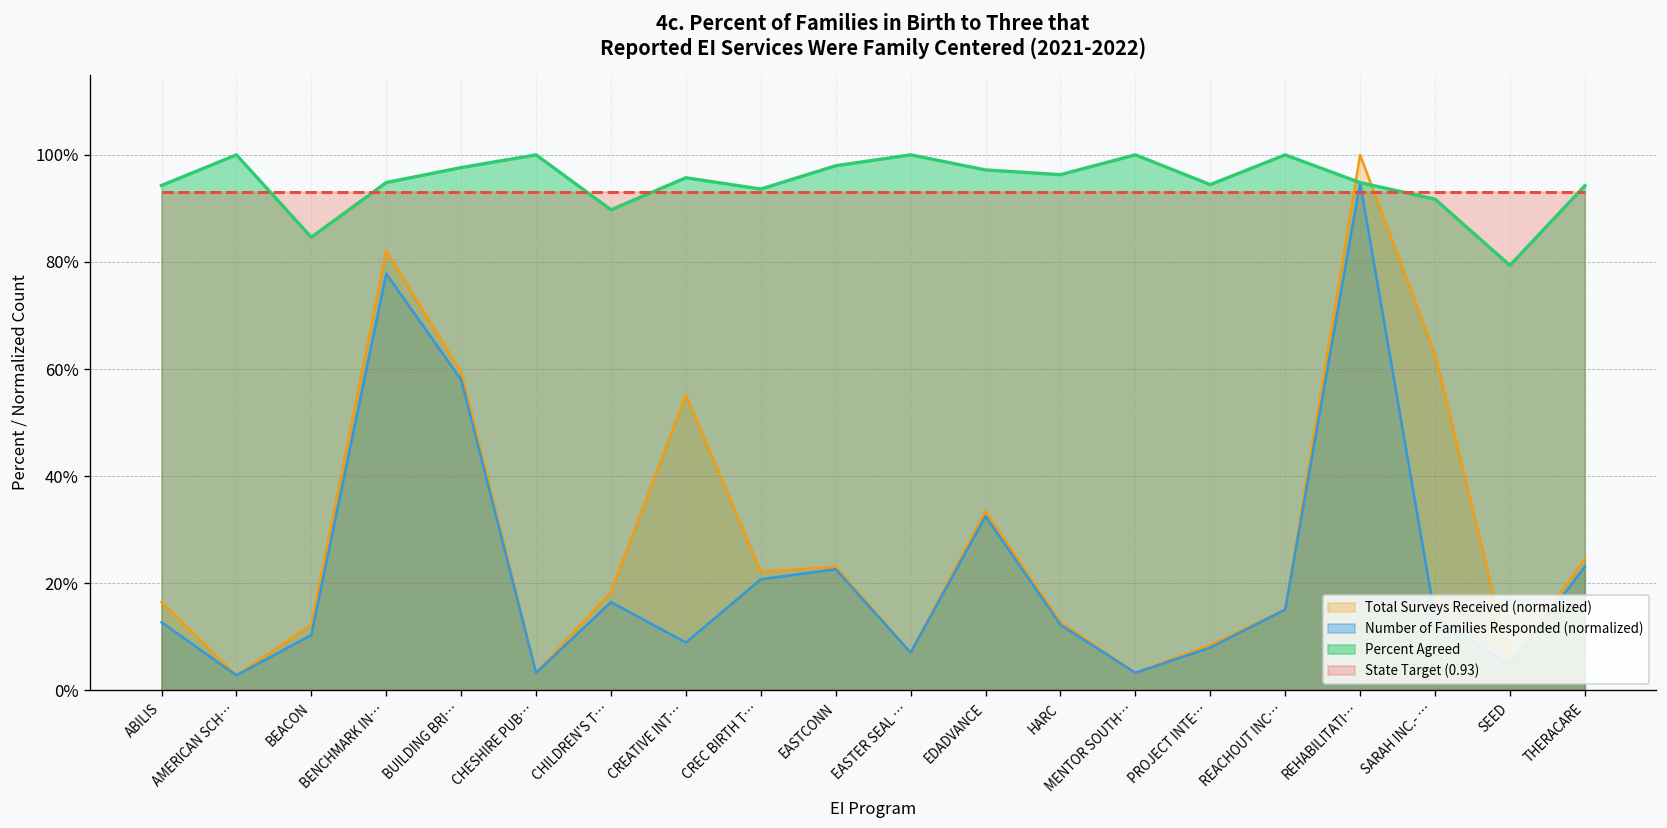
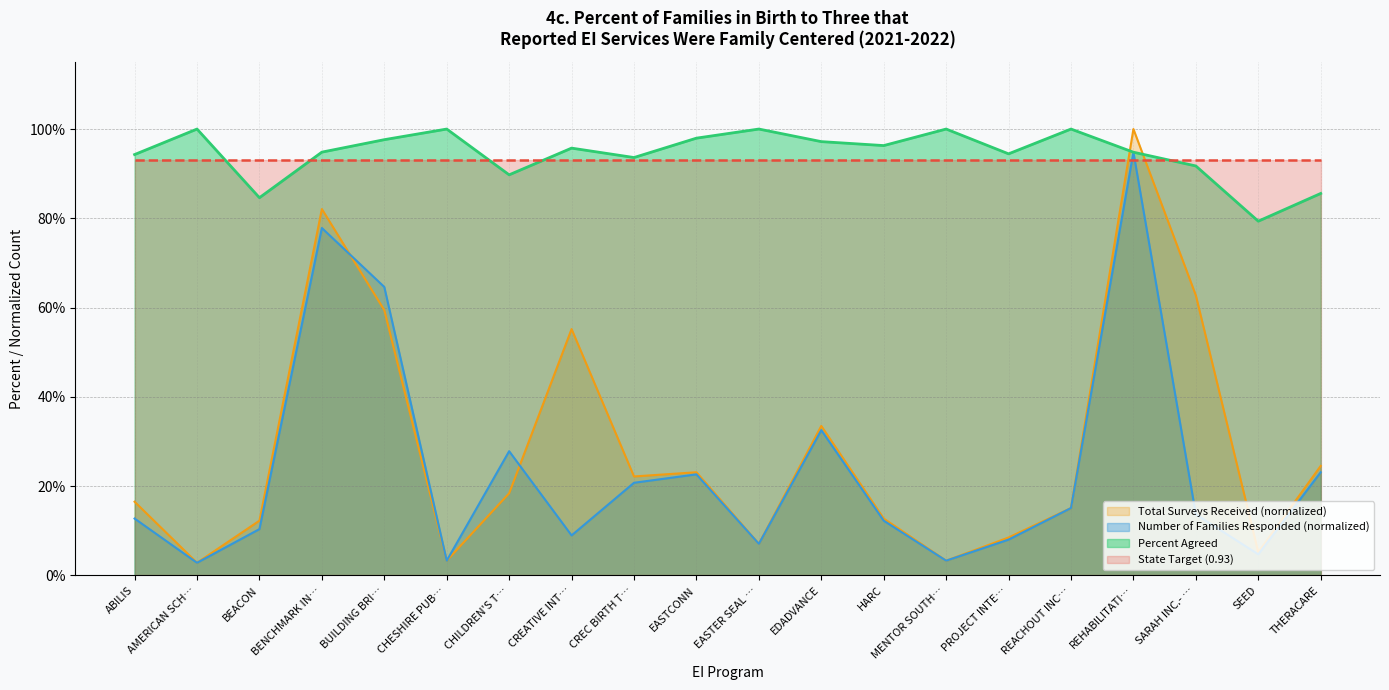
  {
    "Number of Families Responded (normalized)": {
      "ABILIS": "13%",
      "BEACON": "10%",
      "BENCHMARK IN…": "78%",
-     "BUILDING BRI…": "58%",
-     "CHILDREN'S T…": "17%",
+     "BUILDING BRI…": "65%",
+     "CHILDREN'S T…": "28%",
      "CREATIVE INT…": "9%",
      "CREC BIRTH T…": "21%",
      "EDADVANCE": "33%",
      "THERACARE": "23%"
    },
    "Percent Agreed": {
      "ABILIS": "94%",
      "AMERICAN SCH…": "100%",
      "BEACON": "85%",
      "BENCHMARK IN…": "95%",
      "BUILDING BRI…": "98%",
      "CHESHIRE PUB…": "100%",
      "CHILDREN'S T…": "90%",
      "CREATIVE INT…": "96%",
      "CREC BIRTH T…": "94%",
      "EASTCONN": "98%",
      "EASTER SEAL …": "100%",
      "EDADVANCE": "97%",
      "HARC": "96%",
      "MENTOR SOUTH…": "100%",
      "PROJECT INTE…": "94%",
      "REACHOUT INC…": "100%",
      "SARAH INC.- …": "92%",
      "SEED": "79%",
-     "THERACARE": "94%"
+     "THERACARE": "86%"
    }
  }
